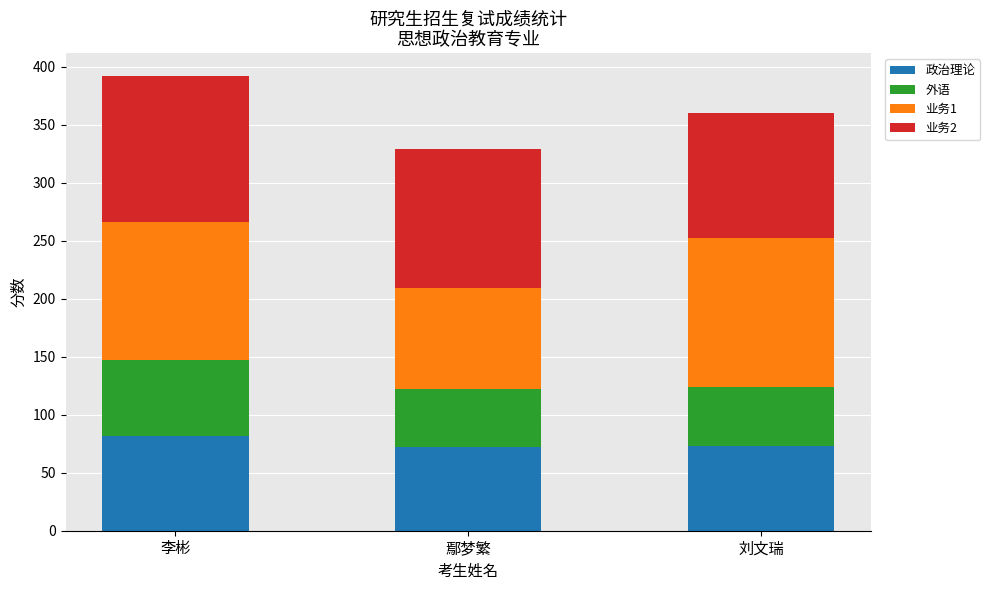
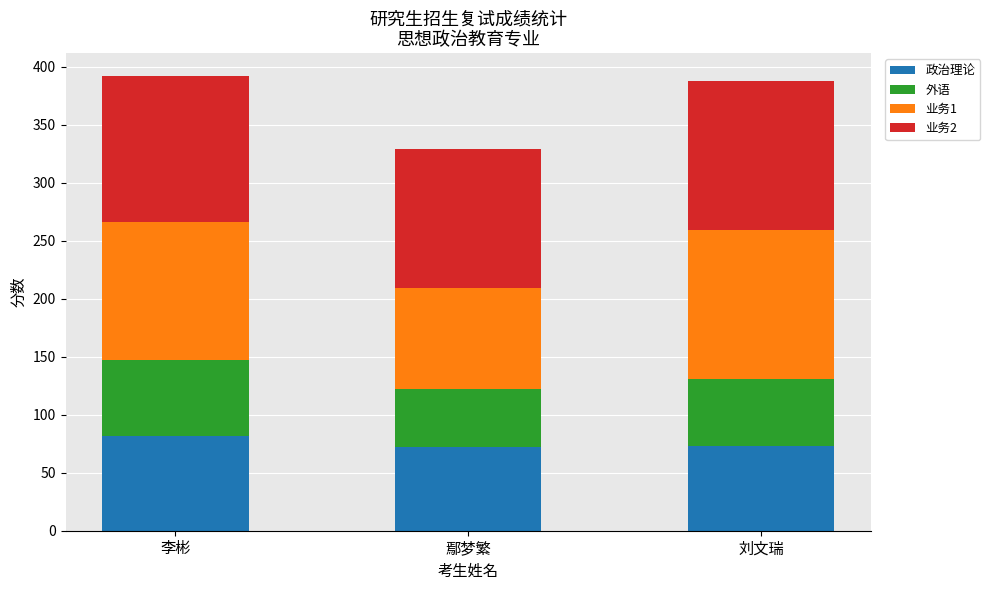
  {
    "政治理论": {
      "李彬": 82,
      "鄢梦繁": 72,
      "刘文瑞": 73
    },
    "外语": {
      "李彬": 65,
      "鄢梦繁": 50,
-     "刘文瑞": 51
+     "刘文瑞": 58
    },
    "业务1": {
      "李彬": 119,
      "鄢梦繁": 87,
      "刘文瑞": 128
    },
    "业务2": {
      "李彬": 126,
      "鄢梦繁": 120,
-     "刘文瑞": 108
+     "刘文瑞": 129
    }
  }
